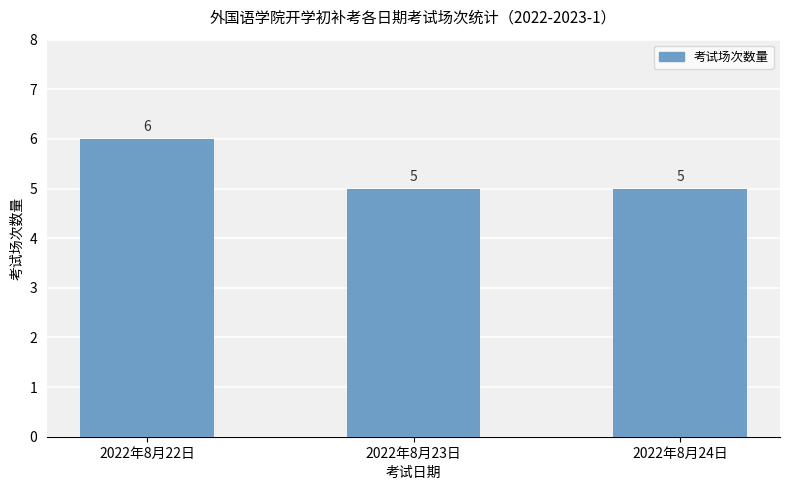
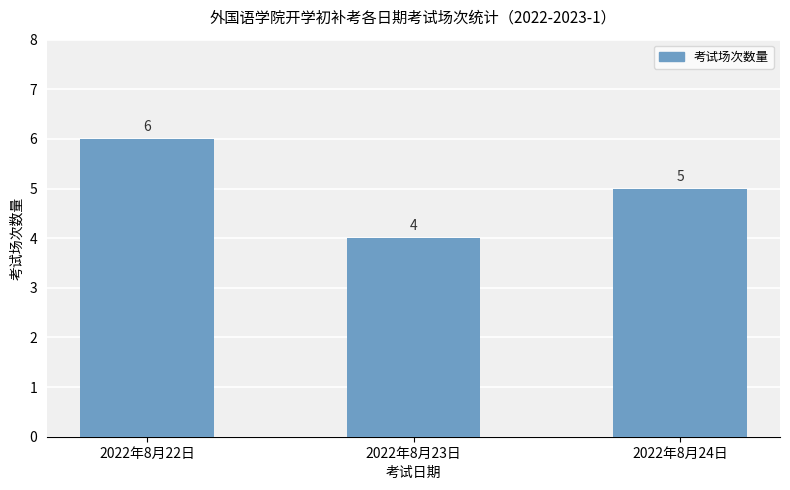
  {
    "2022年8月22日": 6,
-   "2022年8月23日": 5,
+   "2022年8月23日": 4,
    "2022年8月24日": 5
  }
